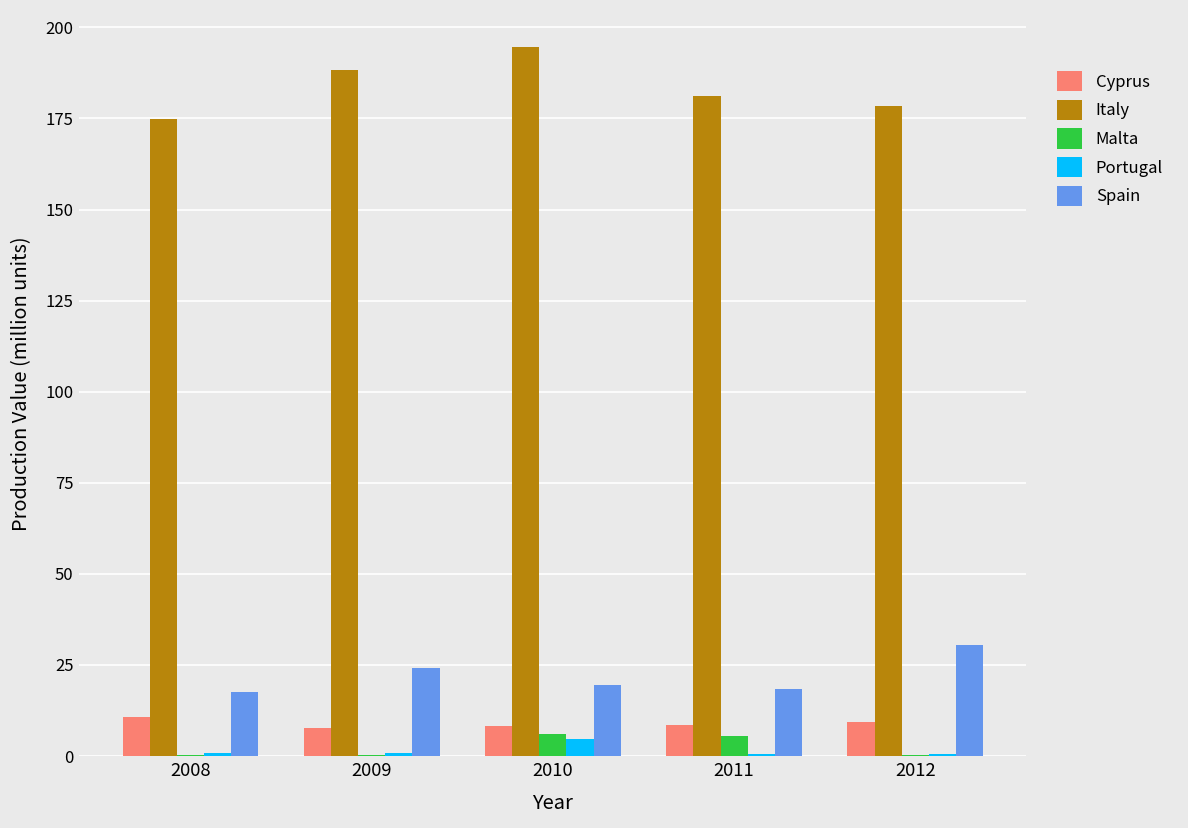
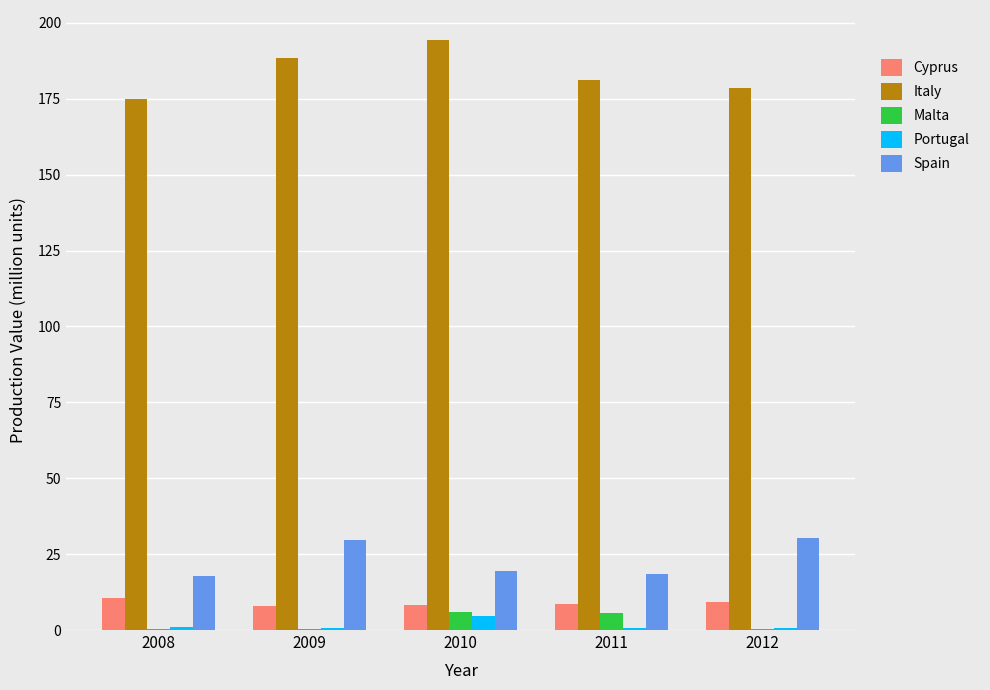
  {
    "Cyprus": {
      "2008": 11,
      "2009": 8,
      "2010": 8,
      "2011": 9,
      "2012": 9
    },
    "Italy": {
      "2008": 175,
      "2009": 188,
      "2010": 194,
      "2011": 181,
      "2012": 178
    },
    "Malta": {
      "2010": 6,
      "2011": 6
    },
    "Portugal": {
      "2008": 1,
      "2010": 5
    },
    "Spain": {
      "2008": 18,
-     "2009": 24,
+     "2009": 30,
      "2010": 20,
      "2011": 18,
      "2012": 30
    }
  }
